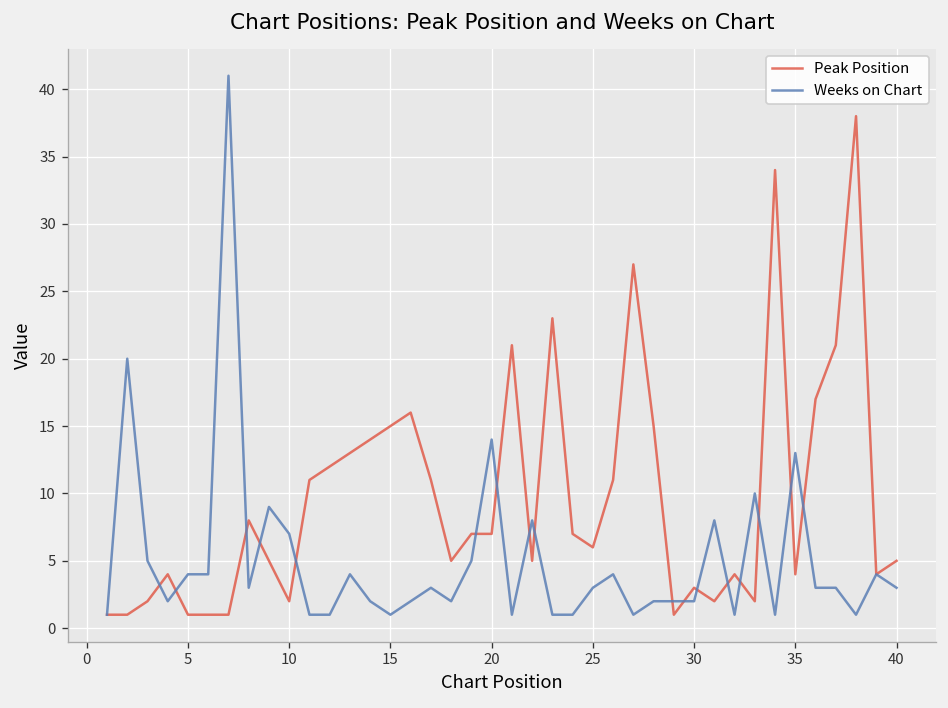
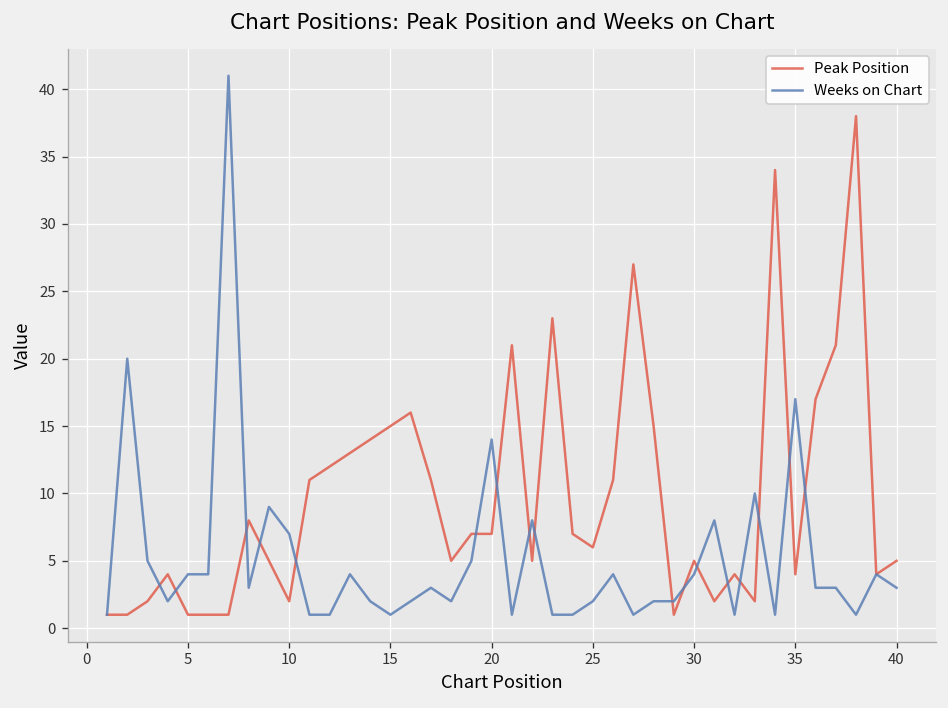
  {
    "Peak Position": {
      "5": 1,
      "10": 2,
      "15": 15,
      "20": 7,
      "25": 6,
-     "30": 3,
+     "30": 5,
      "35": 4,
      "40": 5
    },
    "Weeks on Chart": {
      "5": 4,
      "10": 7,
      "15": 1,
      "20": 14,
-     "25": 3,
-     "30": 2,
-     "35": 13,
+     "25": 2,
+     "30": 4,
+     "35": 17,
      "40": 3
    }
  }
